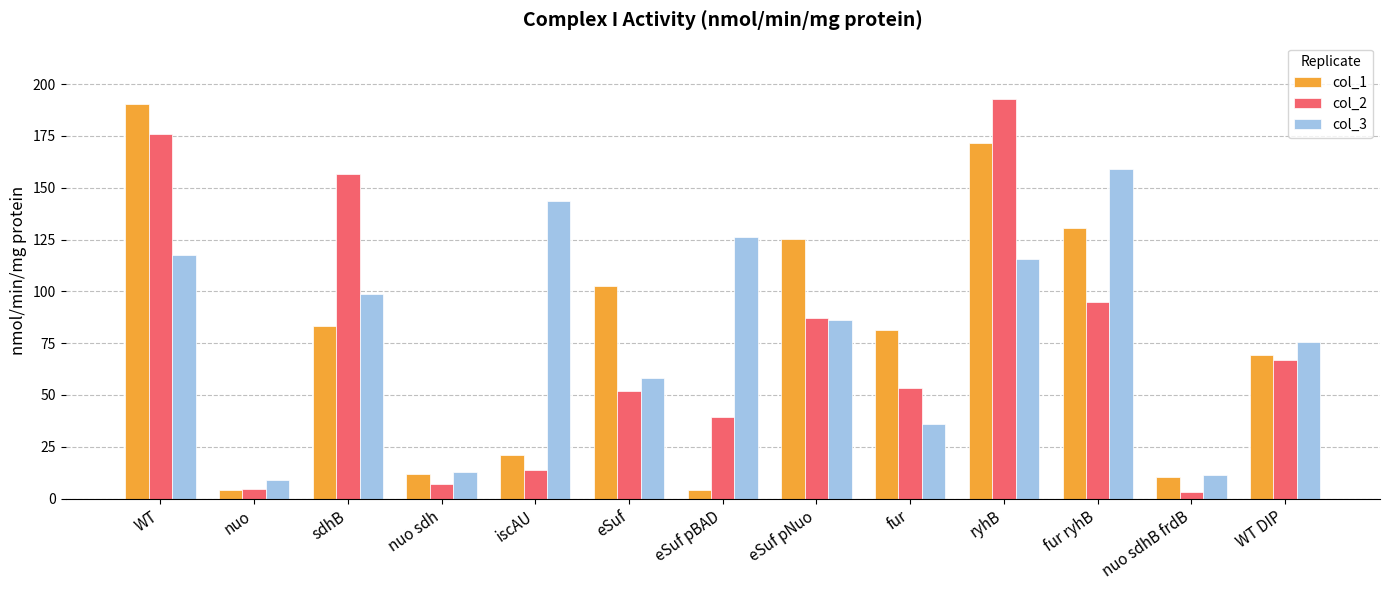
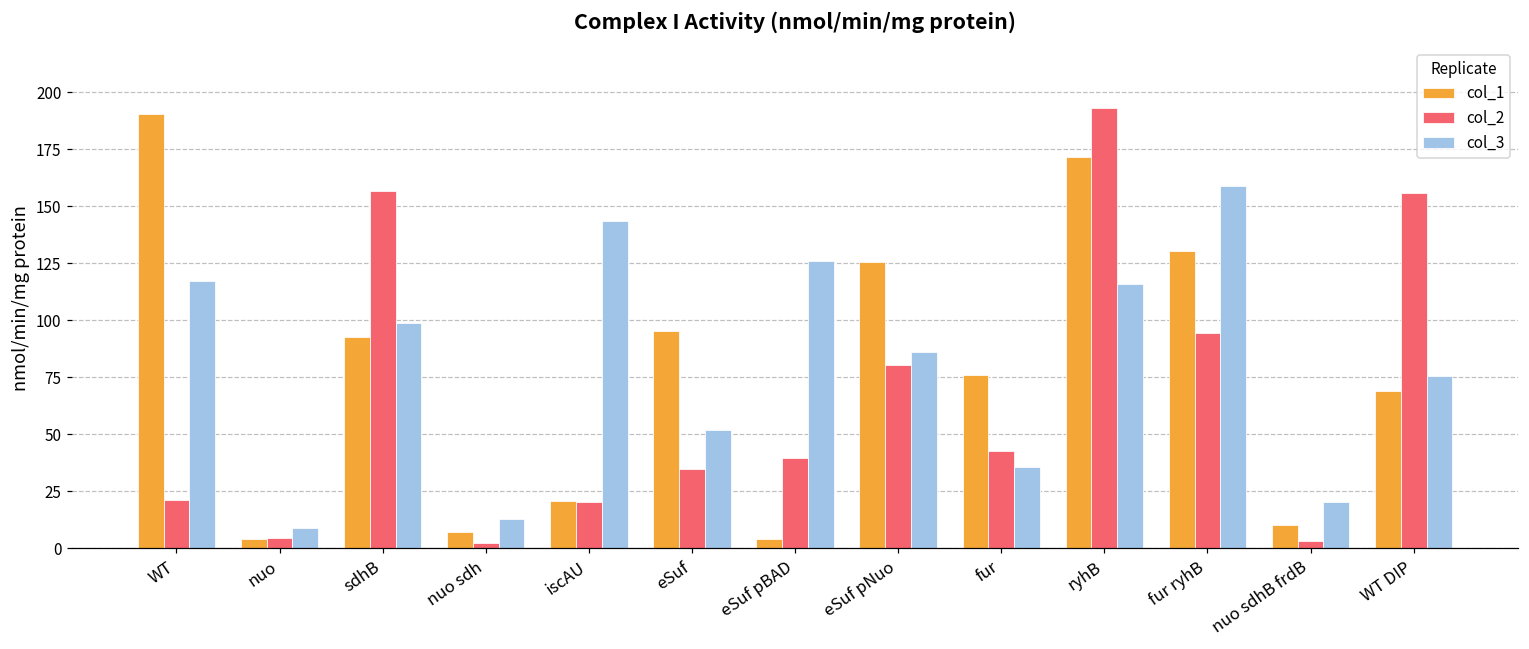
  {
    "col_1": {
      "WT": 191,
      "nuo": 4,
-     "sdhB": 83,
-     "nuo sdh": 12,
+     "sdhB": 93,
+     "nuo sdh": 7,
      "iscAU": 21,
-     "eSuf": 103,
+     "eSuf": 95,
      "eSuf pBAD": 4,
      "eSuf pNuo": 125,
-     "fur": 81,
+     "fur": 76,
      "ryhB": 172,
      "fur ryhB": 131,
      "nuo sdhB frdB": 10,
      "WT DIP": 69
    },
    "col_2": {
-     "WT": 176,
+     "WT": 21,
      "nuo": 4,
      "sdhB": 157,
-     "nuo sdh": 7,
-     "iscAU": 14,
-     "eSuf": 52,
+     "nuo sdh": 2,
+     "iscAU": 21,
+     "eSuf": 35,
      "eSuf pBAD": 40,
-     "eSuf pNuo": 87,
-     "fur": 53,
+     "eSuf pNuo": 81,
+     "fur": 43,
      "ryhB": 193,
      "fur ryhB": 95,
      "nuo sdhB frdB": 3,
-     "WT DIP": 67
+     "WT DIP": 156
    },
    "col_3": {
      "WT": 117,
      "nuo": 9,
      "sdhB": 99,
      "nuo sdh": 13,
      "iscAU": 144,
-     "eSuf": 58,
+     "eSuf": 52,
      "eSuf pBAD": 126,
      "eSuf pNuo": 86,
      "fur": 36,
      "ryhB": 116,
      "fur ryhB": 159,
-     "nuo sdhB frdB": 12,
+     "nuo sdhB frdB": 20,
      "WT DIP": 76
    }
  }
